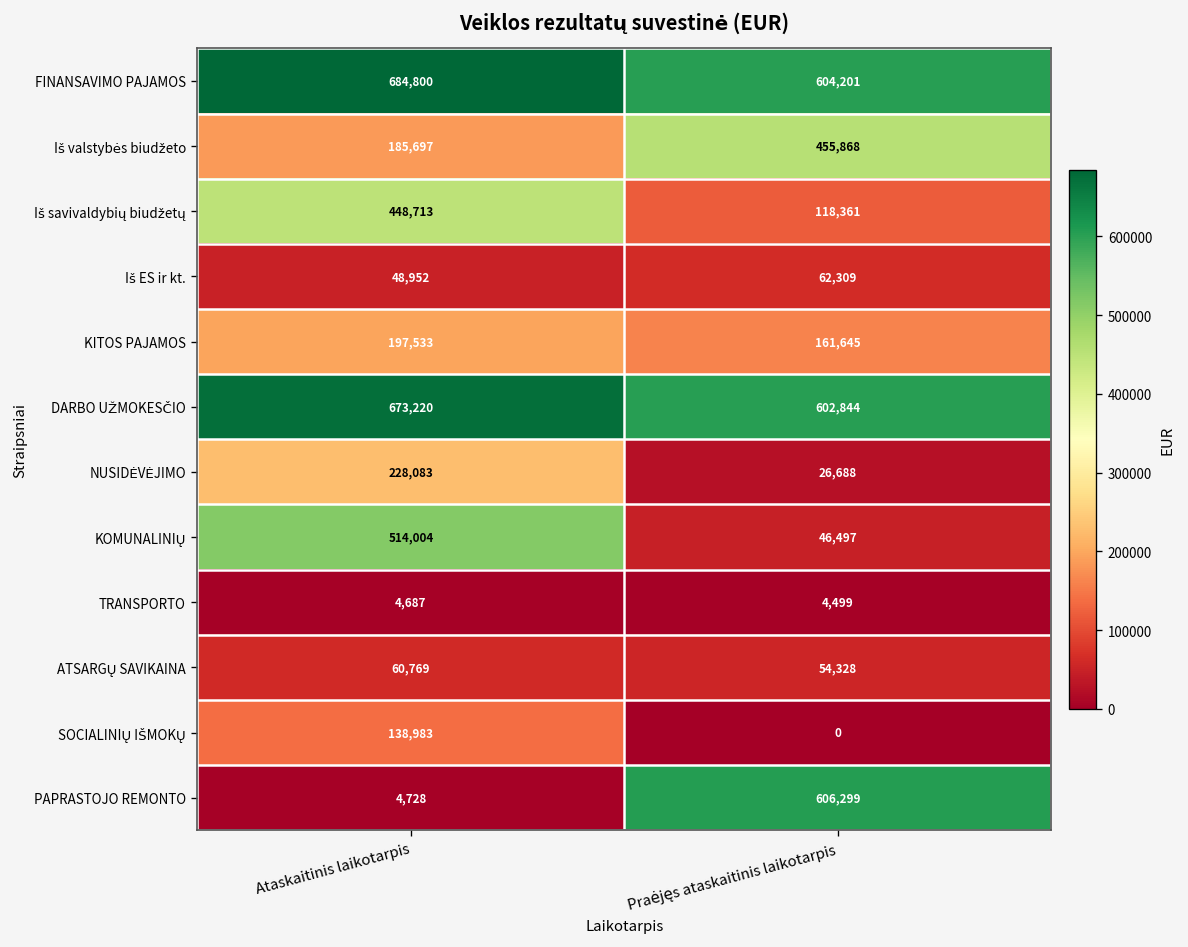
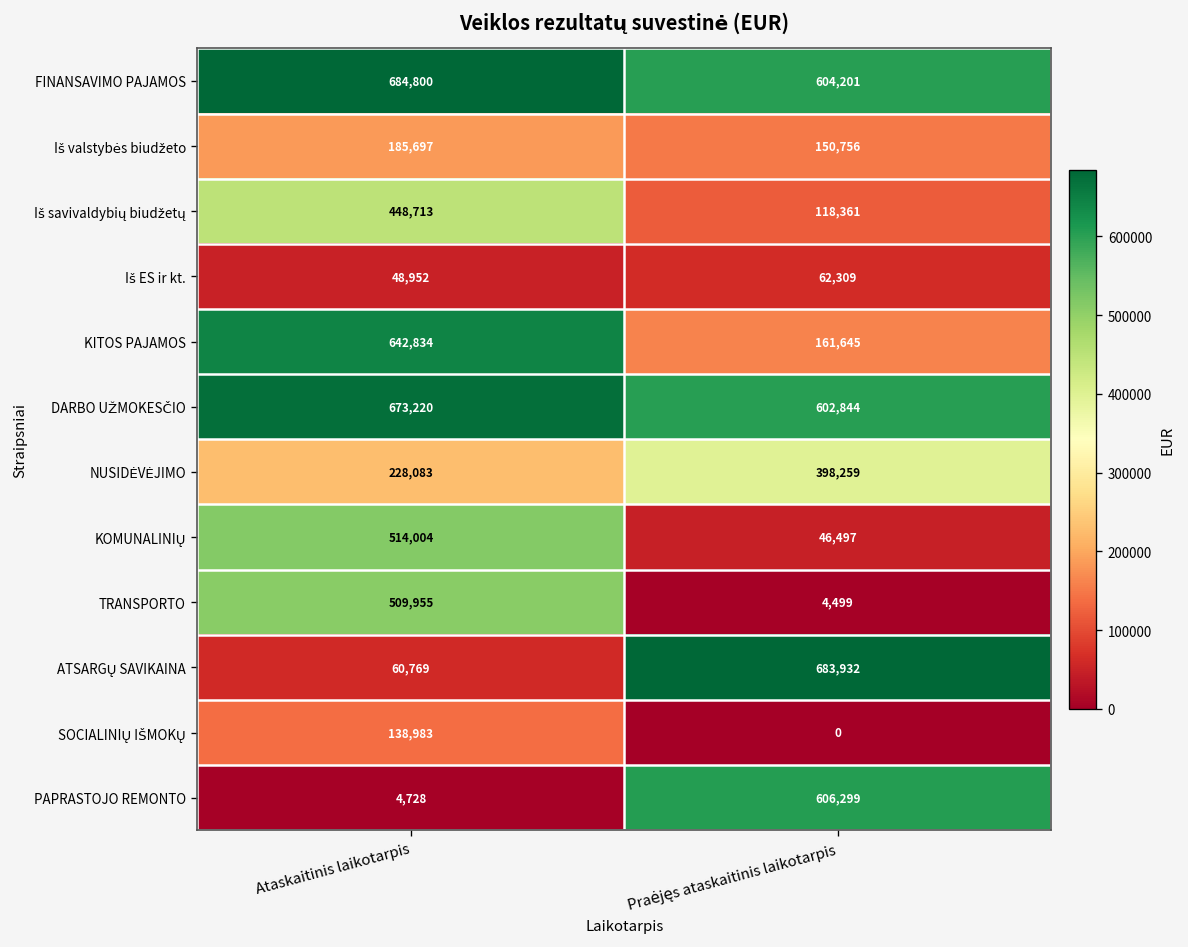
  {
    "FINANSAVIMO PAJAMOS": {
      "Ataskaitinis laikotarpis": "684,800",
      "Praėjęs ataskaitinis laikotarpis": "604,201"
    },
    "Iš valstybės biudžeto": {
      "Ataskaitinis laikotarpis": "185,697",
-     "Praėjęs ataskaitinis laikotarpis": "455,868"
+     "Praėjęs ataskaitinis laikotarpis": "150,756"
    },
    "Iš savivaldybių biudžetų": {
      "Ataskaitinis laikotarpis": "448,713",
      "Praėjęs ataskaitinis laikotarpis": "118,361"
    },
    "Iš ES ir kt.": {
      "Ataskaitinis laikotarpis": "48,952",
      "Praėjęs ataskaitinis laikotarpis": "62,309"
    },
    "KITOS PAJAMOS": {
-     "Ataskaitinis laikotarpis": "197,533",
+     "Ataskaitinis laikotarpis": "642,834",
      "Praėjęs ataskaitinis laikotarpis": "161,645"
    },
    "DARBO UŽMOKESČIO": {
      "Ataskaitinis laikotarpis": "673,220",
      "Praėjęs ataskaitinis laikotarpis": "602,844"
    },
    "NUSIDĖVĖJIMO": {
      "Ataskaitinis laikotarpis": "228,083",
-     "Praėjęs ataskaitinis laikotarpis": "26,688"
+     "Praėjęs ataskaitinis laikotarpis": "398,259"
    },
    "KOMUNALINIŲ": {
      "Ataskaitinis laikotarpis": "514,004",
      "Praėjęs ataskaitinis laikotarpis": "46,497"
    },
    "TRANSPORTO": {
-     "Ataskaitinis laikotarpis": "4,687",
+     "Ataskaitinis laikotarpis": "509,955",
      "Praėjęs ataskaitinis laikotarpis": "4,499"
    },
    "ATSARGŲ SAVIKAINA": {
      "Ataskaitinis laikotarpis": "60,769",
-     "Praėjęs ataskaitinis laikotarpis": "54,328"
+     "Praėjęs ataskaitinis laikotarpis": "683,932"
    },
    "SOCIALINIŲ IŠMOKŲ": {
      "Ataskaitinis laikotarpis": "138,983",
      "Praėjęs ataskaitinis laikotarpis": "0"
    },
    "PAPRASTOJO REMONTO": {
      "Ataskaitinis laikotarpis": "4,728",
      "Praėjęs ataskaitinis laikotarpis": "606,299"
    }
  }
